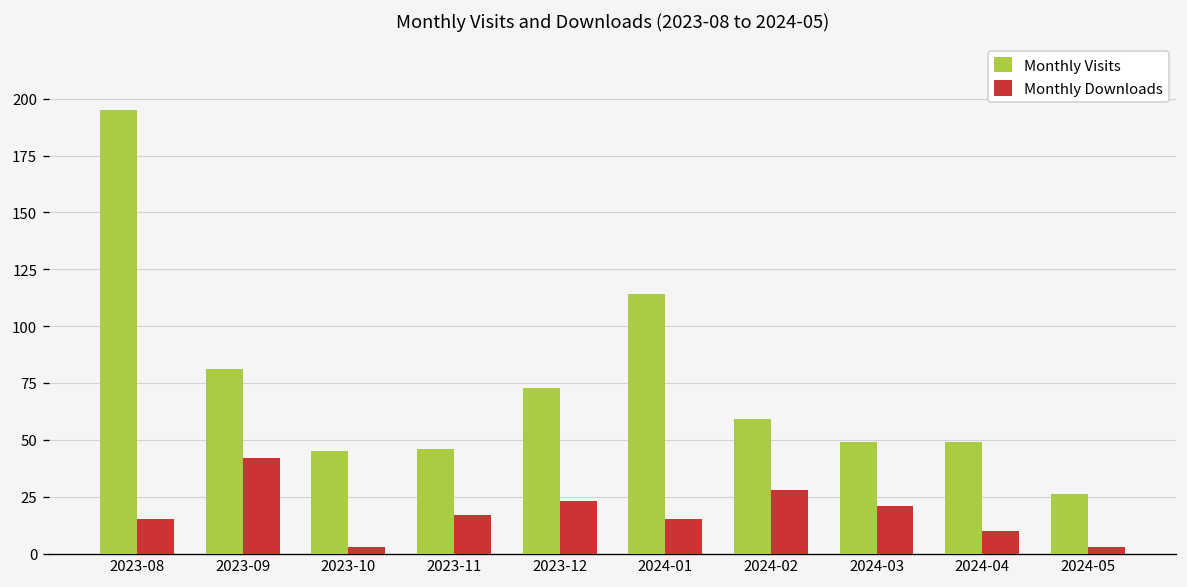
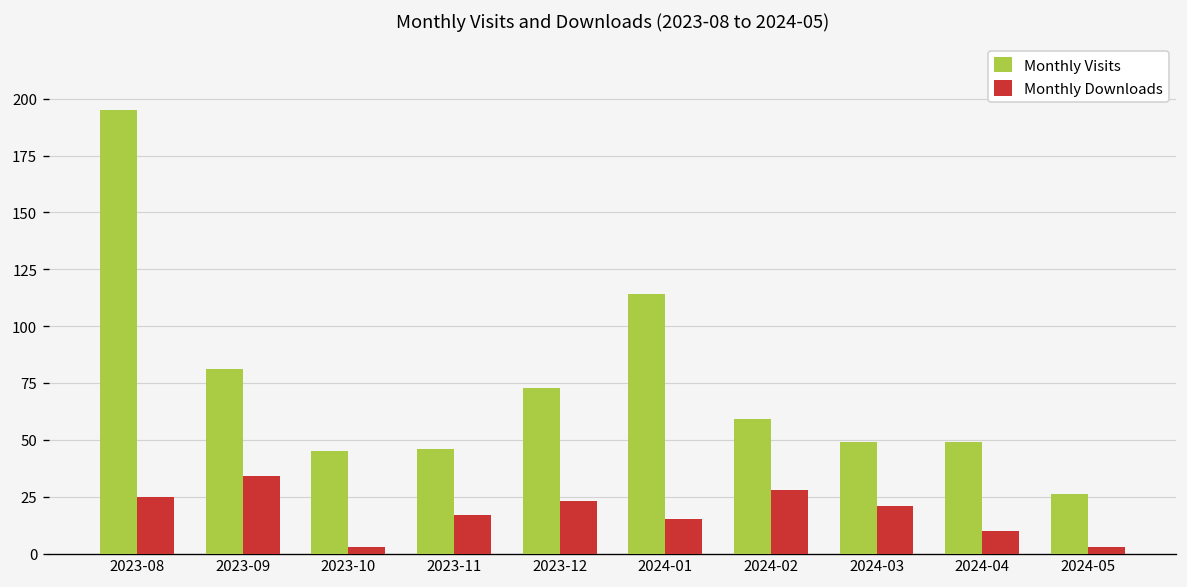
  {
    "Monthly Visits": {
      "2023-08": 195,
      "2023-09": 81,
      "2023-10": 45,
      "2023-11": 46,
      "2023-12": 73,
      "2024-01": 114,
      "2024-02": 59,
      "2024-03": 49,
      "2024-04": 49,
      "2024-05": 26
    },
    "Monthly Downloads": {
-     "2023-08": 15,
-     "2023-09": 42,
+     "2023-08": 25,
+     "2023-09": 34,
      "2023-10": 3,
      "2023-11": 17,
      "2023-12": 23,
      "2024-01": 15,
      "2024-02": 28,
      "2024-03": 21,
      "2024-04": 10,
      "2024-05": 3
    }
  }
